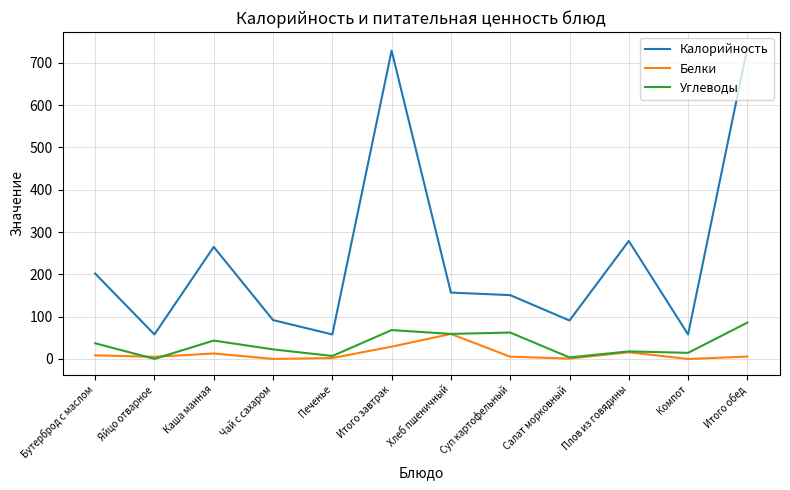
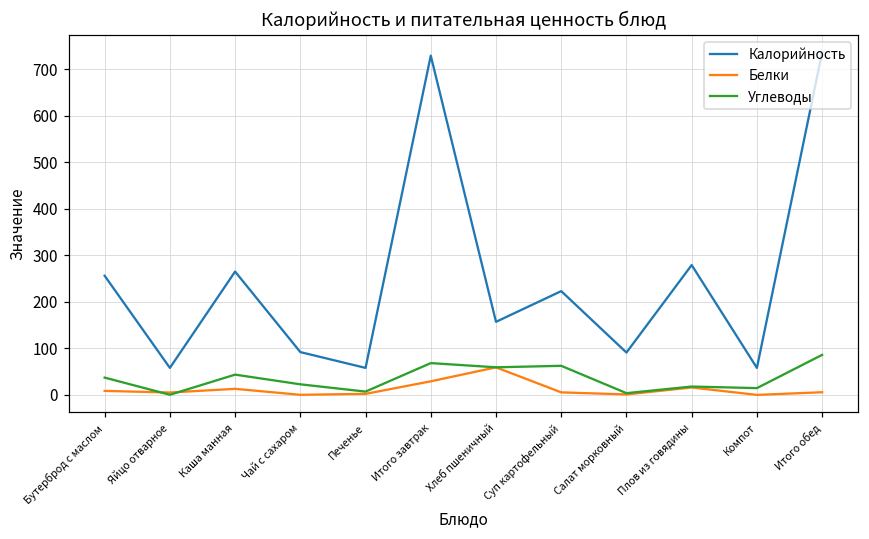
  {
    "Калорийность": {
-     "Бутерброд с маслом": 200,
+     "Бутерброд с маслом": 260,
      "Яйцо отварное": 60,
      "Каша манная": 270,
      "Чай с сахаром": 90,
      "Печенье": 60,
      "Итого завтрак": 730,
      "Хлеб пшеничный": 160,
-     "Суп картофельный": 150,
+     "Суп картофельный": 220,
      "Салат морковный": 90,
      "Плов из говядины": 280,
      "Компот": 60
    },
    "Белки": {
      "Бутерброд с маслом": 10,
      "Каша манная": 10,
      "Чай с сахаром": 0,
      "Итого завтрак": 30,
      "Суп картофельный": 10,
      "Компот": 0,
      "Итого обед": 10
    },
    "Углеводы": {
      "Бутерброд с маслом": 40,
      "Каша манная": 40,
      "Чай с сахаром": 20,
      "Итого завтрак": 70,
      "Суп картофельный": 60,
      "Компот": 10,
      "Итого обед": 90
    }
  }
